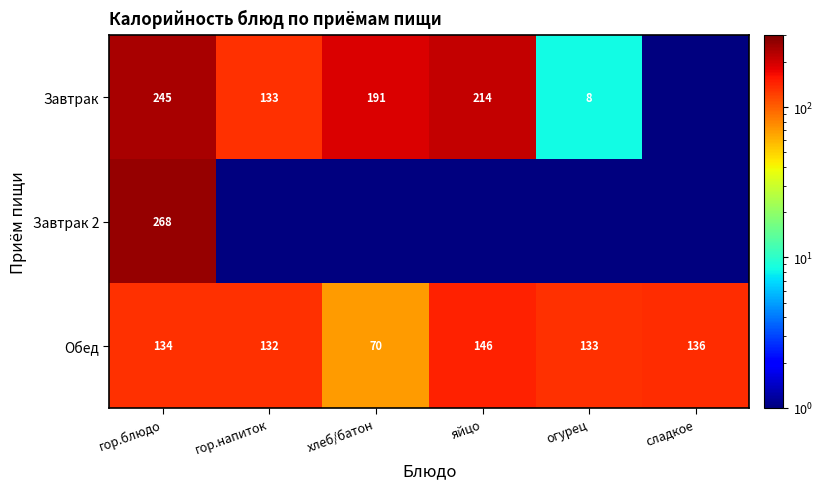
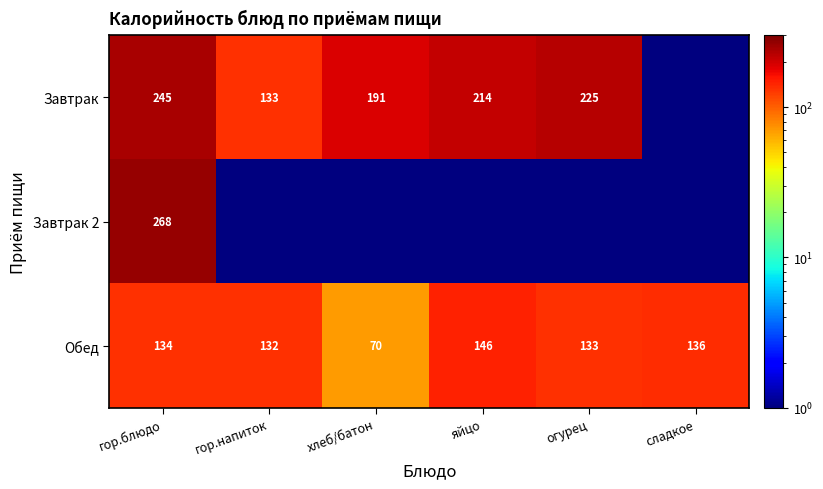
  {
    "Завтрак": {
      "гор.блюдо": 245,
      "гор.напиток": 133,
      "хлеб/батон": 191,
      "яйцо": 214,
-     "огурец": 8
+     "огурец": 225
    },
    "Завтрак 2": {
      "гор.блюдо": 268
    },
    "Обед": {
      "гор.блюдо": 134,
      "гор.напиток": 132,
      "хлеб/батон": 70,
      "яйцо": 146,
      "огурец": 133,
      "сладкое": 136
    }
  }
